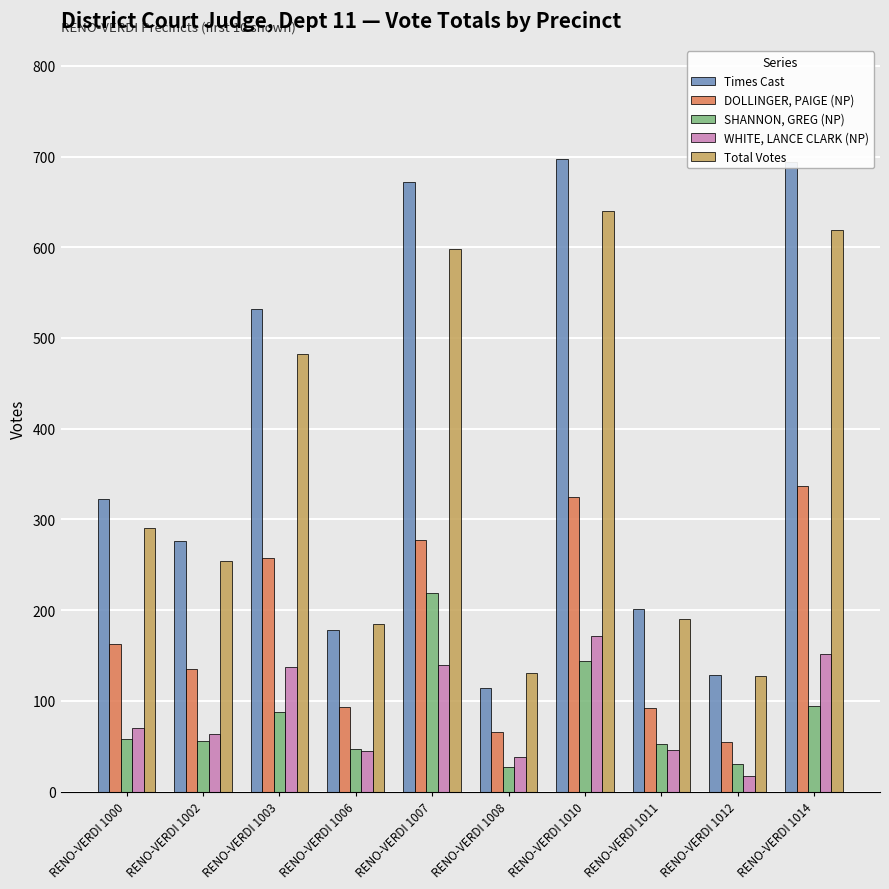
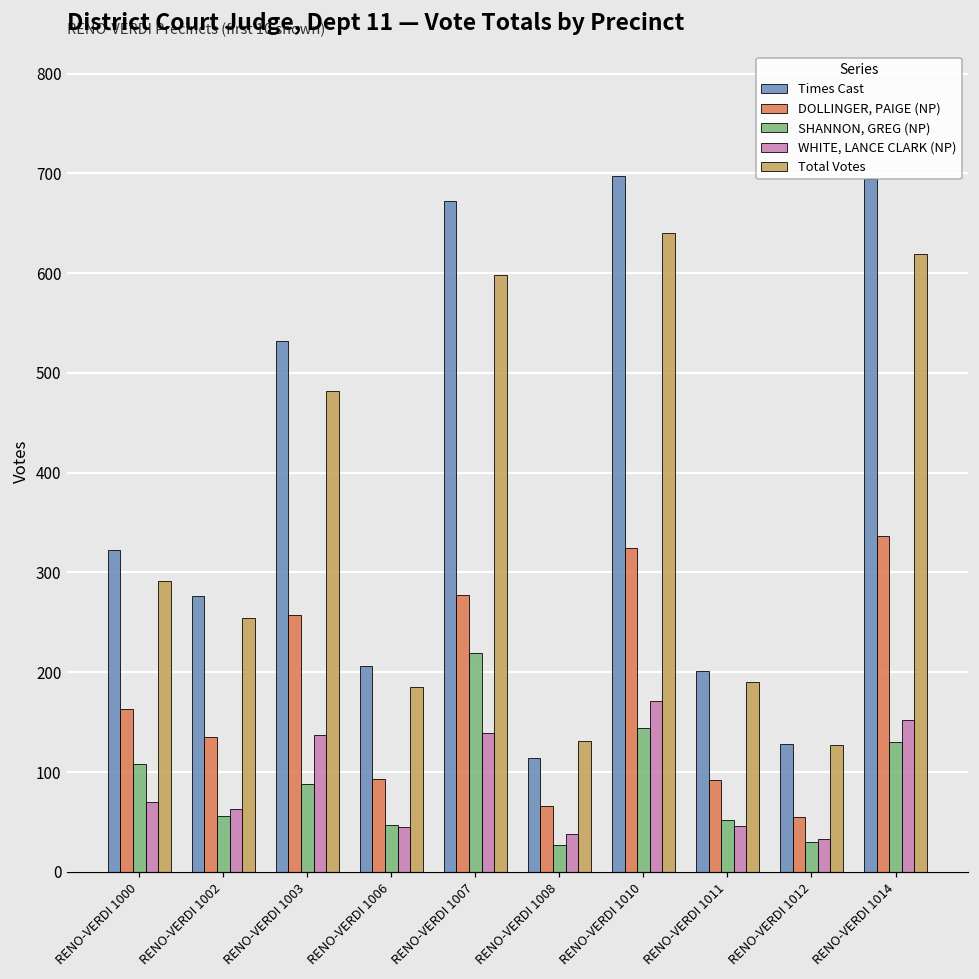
  {
    "Times Cast": {
      "RENO-VERDI 1000": 320,
      "RENO-VERDI 1002": 280,
      "RENO-VERDI 1003": 530,
-     "RENO-VERDI 1006": 180,
+     "RENO-VERDI 1006": 210,
      "RENO-VERDI 1007": 670,
      "RENO-VERDI 1008": 110,
      "RENO-VERDI 1010": 700,
      "RENO-VERDI 1011": 200,
      "RENO-VERDI 1012": 130
    },
    "SHANNON, GREG (NP)": {
-     "RENO-VERDI 1000": 60,
+     "RENO-VERDI 1000": 110,
      "RENO-VERDI 1002": 60,
      "RENO-VERDI 1003": 90,
      "RENO-VERDI 1006": 50,
      "RENO-VERDI 1007": 220,
      "RENO-VERDI 1008": 30,
      "RENO-VERDI 1010": 140,
      "RENO-VERDI 1011": 50,
      "RENO-VERDI 1012": 30,
-     "RENO-VERDI 1014": 90
+     "RENO-VERDI 1014": 130
    },
    "WHITE, LANCE CLARK (NP)": {
      "RENO-VERDI 1000": 70,
      "RENO-VERDI 1002": 60,
      "RENO-VERDI 1003": 140,
      "RENO-VERDI 1006": 50,
      "RENO-VERDI 1007": 140,
      "RENO-VERDI 1008": 40,
      "RENO-VERDI 1010": 170,
      "RENO-VERDI 1011": 50,
-     "RENO-VERDI 1012": 20,
+     "RENO-VERDI 1012": 30,
      "RENO-VERDI 1014": 150
    }
  }
